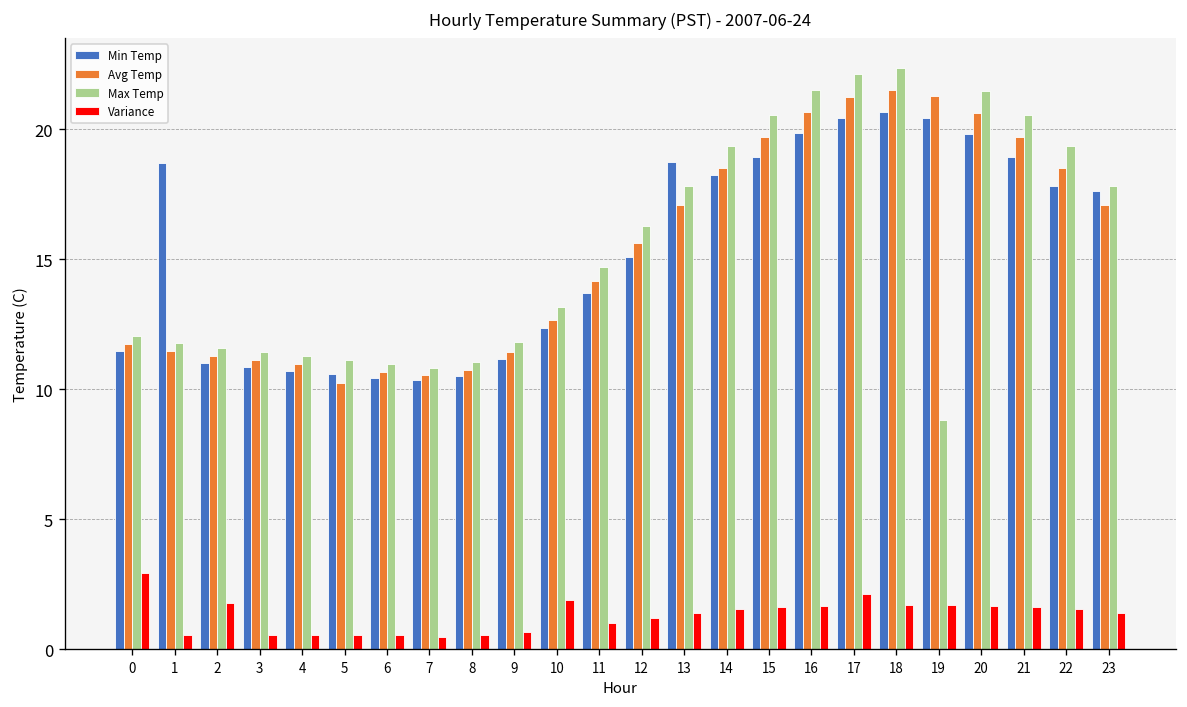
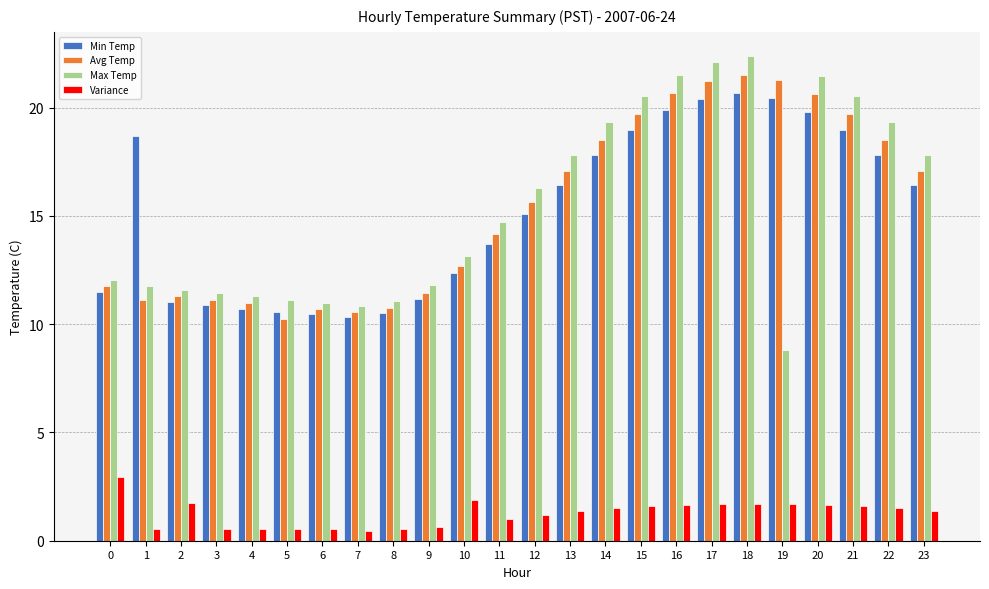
  {
    "Min Temp": {
      "0": 11.5,
      "1": 18.7,
      "2": 11.0,
      "3": 10.9,
      "4": 10.7,
      "5": 10.6,
      "6": 10.5,
      "7": 10.4,
      "8": 10.5,
      "9": 11.2,
      "10": 12.4,
      "11": 13.7,
      "12": 15.1,
-     "13": 18.8,
-     "14": 18.3,
+     "13": 16.5,
+     "14": 17.8,
      "15": 19.0,
      "16": 19.9,
      "17": 20.4,
      "18": 20.7,
      "19": 20.5,
      "20": 19.8,
      "21": 19.0,
      "22": 17.8,
-     "23": 17.6
+     "23": 16.5
    },
    "Avg Temp": {
      "0": 11.8,
-     "1": 11.5,
+     "1": 11.1,
      "2": 11.3,
      "3": 11.1,
      "4": 11.0,
      "5": 10.2,
      "6": 10.7,
      "7": 10.6,
      "8": 10.8,
      "9": 11.5,
      "10": 12.7,
      "11": 14.2,
      "12": 15.6,
      "13": 17.1,
      "14": 18.5,
      "15": 19.7,
      "16": 20.7,
      "17": 21.3,
      "18": 21.5,
      "19": 21.3,
      "20": 20.6,
      "21": 19.7,
      "22": 18.5,
      "23": 17.1
    },
    "Max Temp": {
      "0": 12.1,
      "1": 11.8,
      "2": 11.6,
      "3": 11.4,
      "4": 11.3,
      "5": 11.1,
      "6": 11.0,
      "7": 10.8,
      "8": 11.1,
      "9": 11.8,
      "10": 13.2,
      "11": 14.7,
      "12": 16.3,
      "13": 17.8,
      "14": 19.4,
      "15": 20.6,
      "16": 21.5,
      "17": 22.1,
      "18": 22.4,
      "19": 8.8,
      "20": 21.5,
      "21": 20.6,
      "22": 19.4,
      "23": 17.8
    },
    "Variance": {
      "0": 2.9,
      "1": 0.6,
      "2": 1.8,
      "3": 0.6,
      "4": 0.6,
      "5": 0.5,
      "6": 0.5,
      "7": 0.5,
      "8": 0.5,
      "9": 0.6,
      "10": 1.9,
      "11": 1.0,
      "12": 1.2,
      "13": 1.4,
      "14": 1.5,
      "15": 1.6,
      "16": 1.7,
-     "17": 2.1,
+     "17": 1.7,
      "18": 1.7,
      "19": 1.7,
      "20": 1.7,
      "21": 1.6,
      "22": 1.5,
      "23": 1.4
    }
  }
